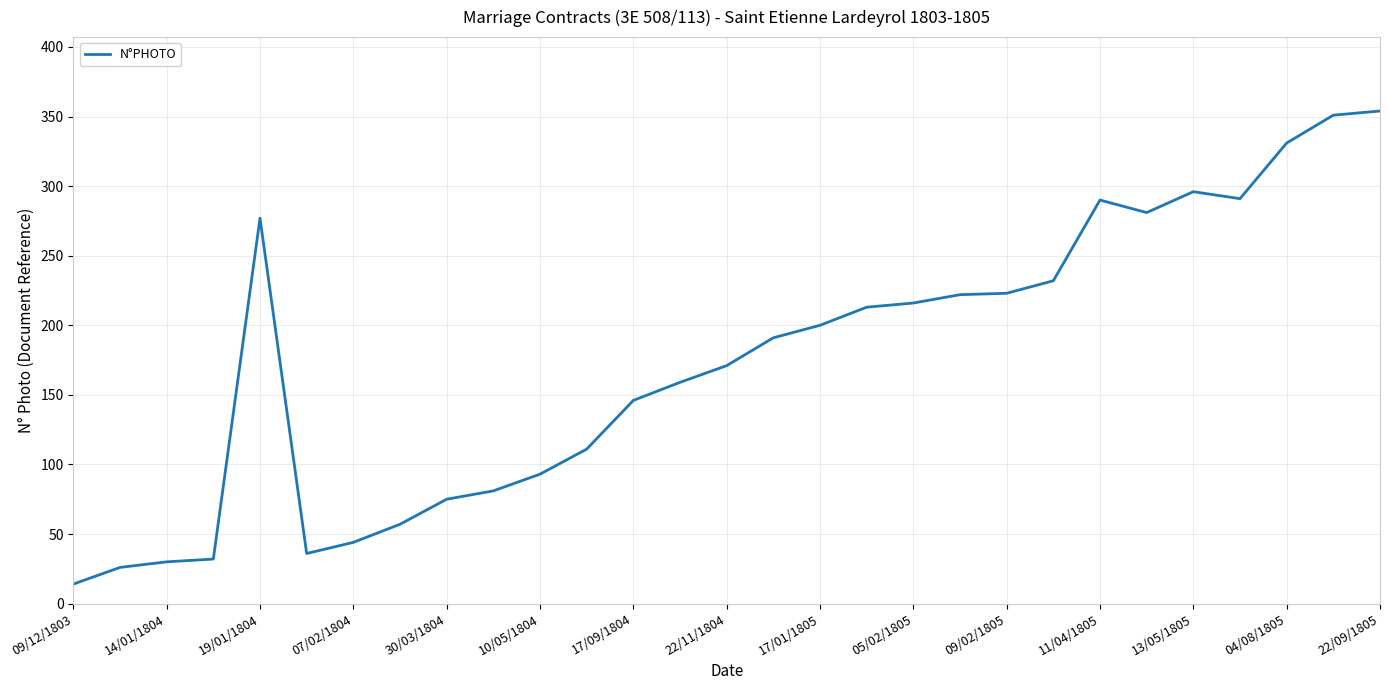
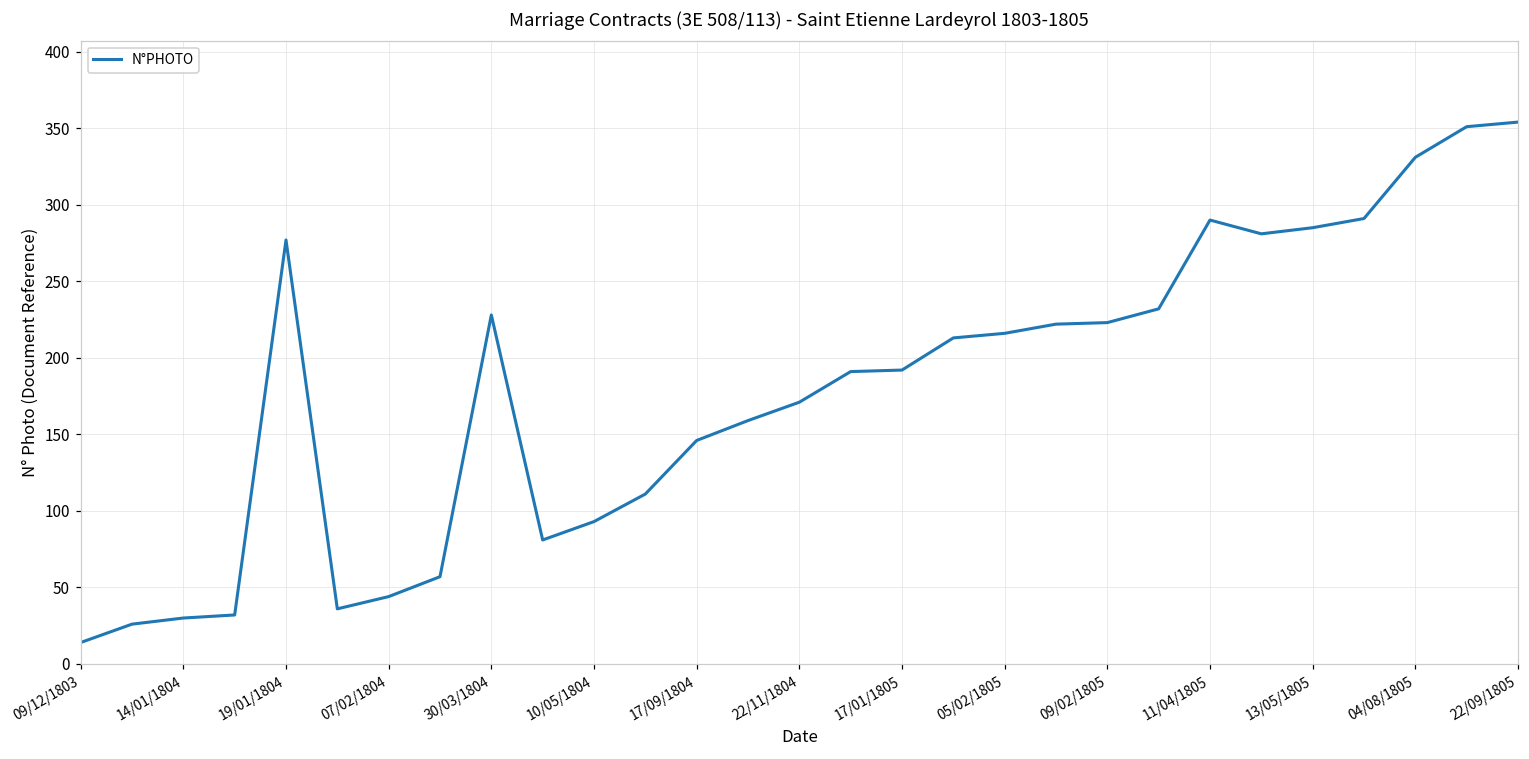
  {
    "09/12/1803": 14,
    "14/01/1804": 30,
    "19/01/1804": 277,
-   "30/03/1804": 75,
+   "30/03/1804": 228,
    "10/05/1804": 93,
    "17/09/1804": 146,
    "22/11/1804": 171,
-   "17/01/1805": 200,
+   "17/01/1805": 192,
    "09/02/1805": 223,
    "11/04/1805": 290,
-   "13/05/1805": 296,
+   "13/05/1805": 285,
    "04/08/1805": 331,
    "22/09/1805": 354
  }
